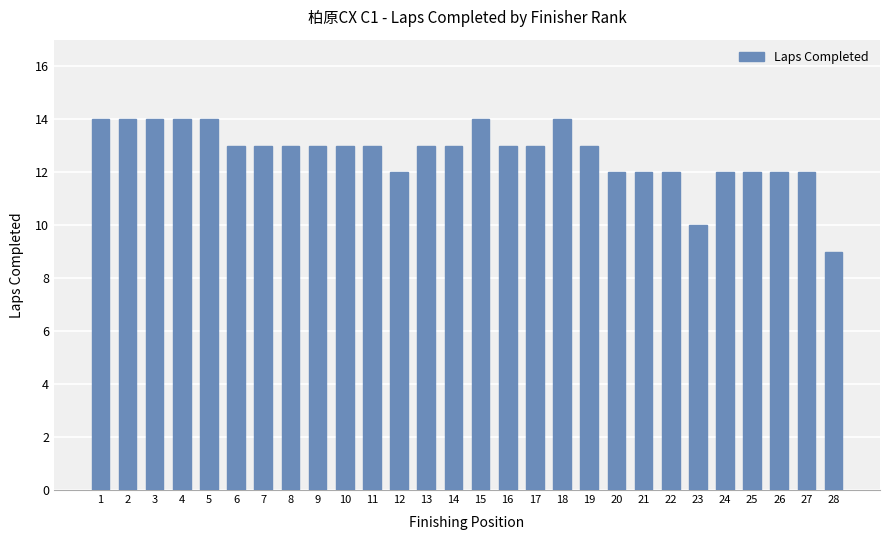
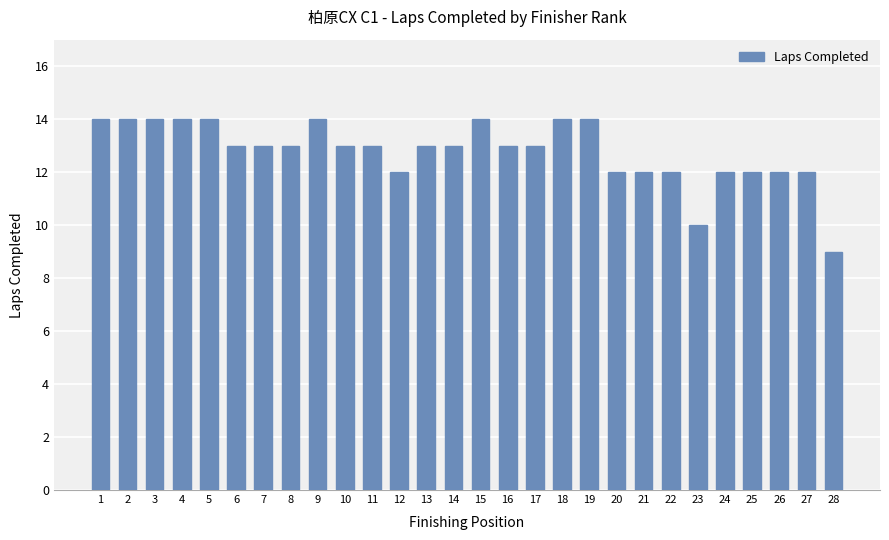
  {
    "1": 14,
    "2": 14,
    "3": 14,
    "4": 14,
    "5": 14,
    "6": 13,
    "7": 13,
    "8": 13,
-   "9": 13,
+   "9": 14,
    "10": 13,
    "11": 13,
    "12": 12,
    "13": 13,
    "14": 13,
    "15": 14,
    "16": 13,
    "17": 13,
    "18": 14,
-   "19": 13,
+   "19": 14,
    "20": 12,
    "21": 12,
    "22": 12,
    "23": 10,
    "24": 12,
    "25": 12,
    "26": 12,
    "27": 12,
    "28": 9
  }
